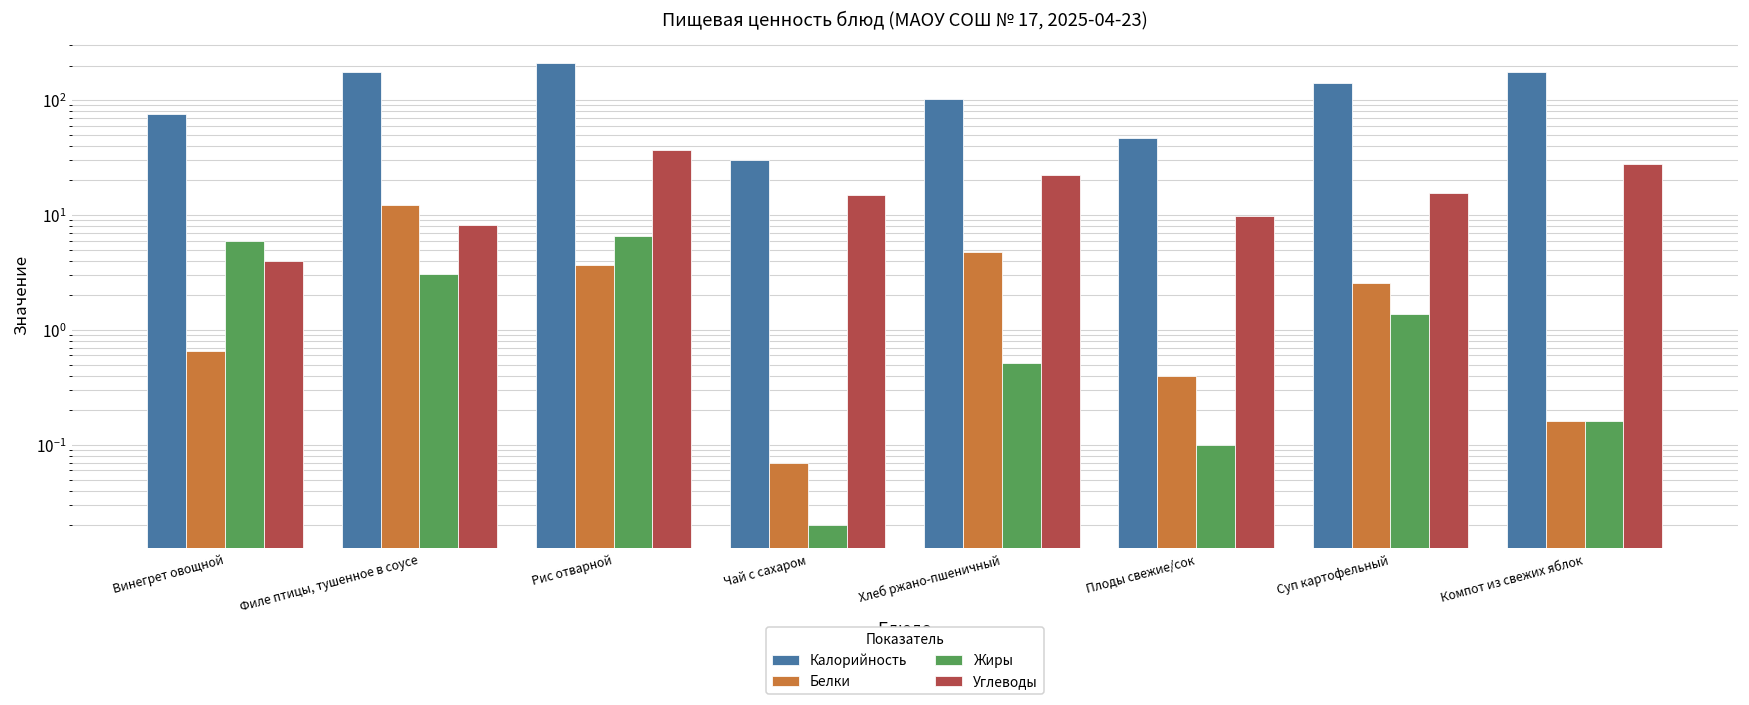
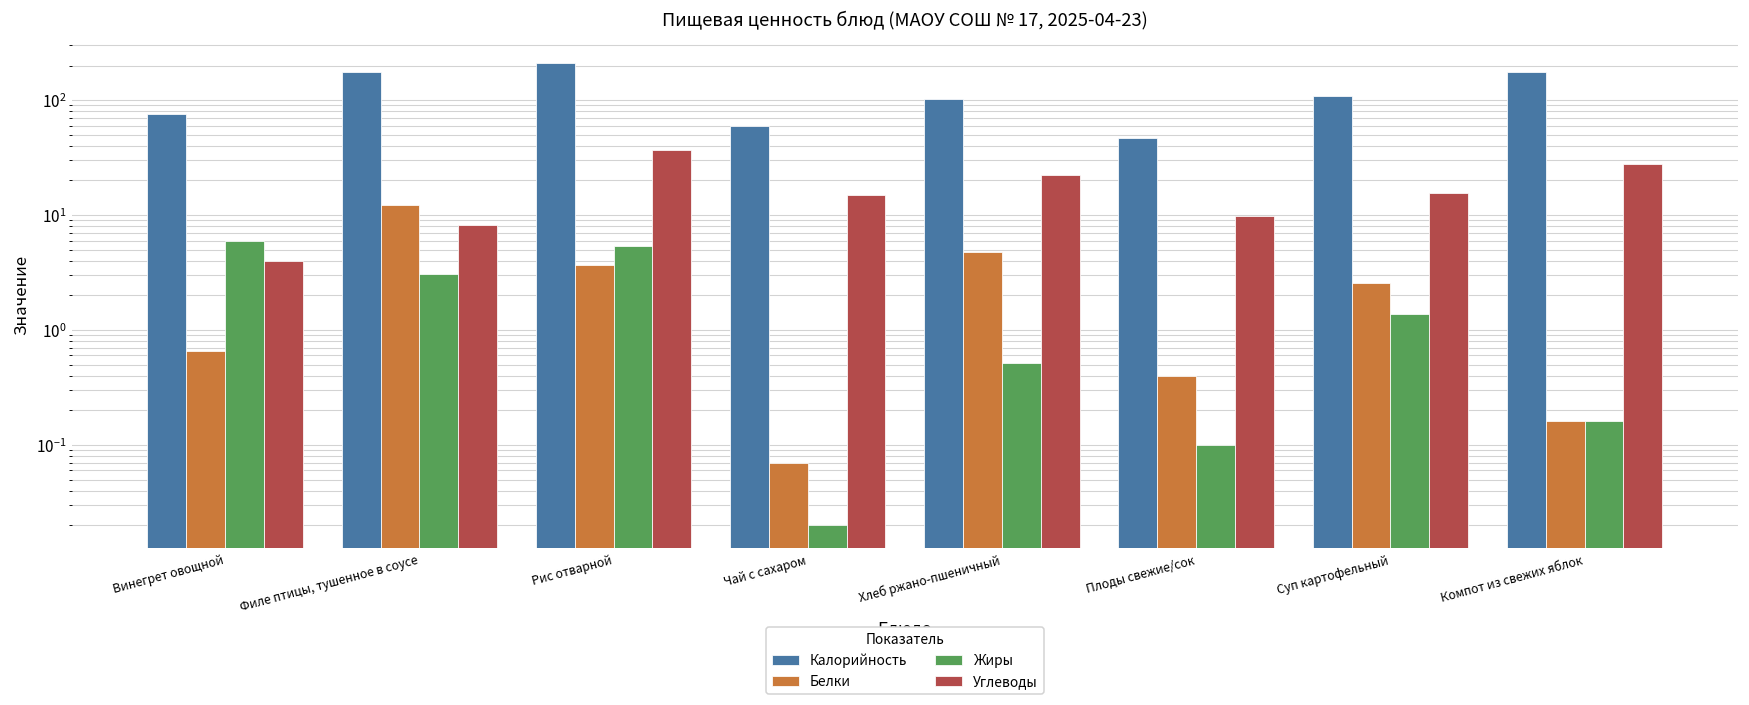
  {
    "Калорийность": {
      "Винегрет овощной": 80,
      "Филе птицы, тушенное в соусе": 180,
      "Рис отварной": 210,
-     "Чай с сахаром": 30,
+     "Чай с сахаром": 60,
      "Хлеб ржано-пшеничный": 100,
      "Плоды свежие/сок": 50,
-     "Суп картофельный": 140,
+     "Суп картофельный": 110,
      "Компот из свежих яблок": 180
    },
    "Жиры": {
      "Винегрет овощной": 6,
      "Филе птицы, тушенное в соусе": 3,
-     "Рис отварной": 7,
+     "Рис отварной": 5,
      "Чай с сахаром": 0.020,
      "Хлеб ржано-пшеничный": 0.5,
      "Плоды свежие/сок": 0.10,
      "Суп картофельный": 1.4,
      "Компот из свежих яблок": 0.16
    }
  }
